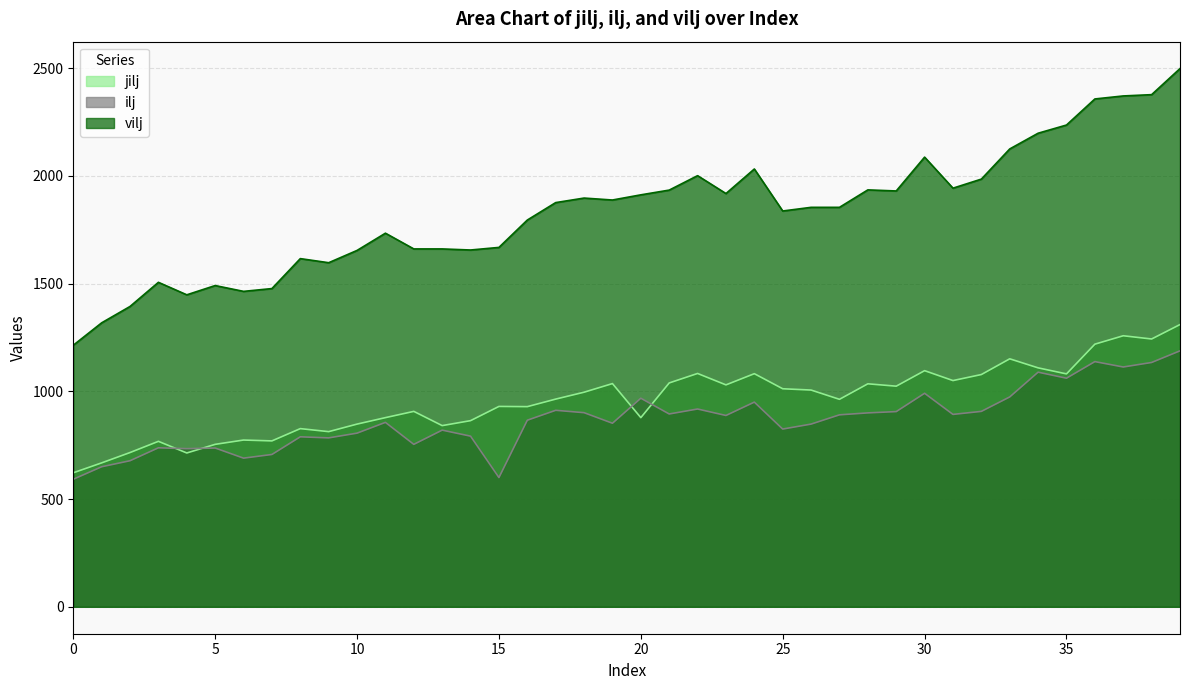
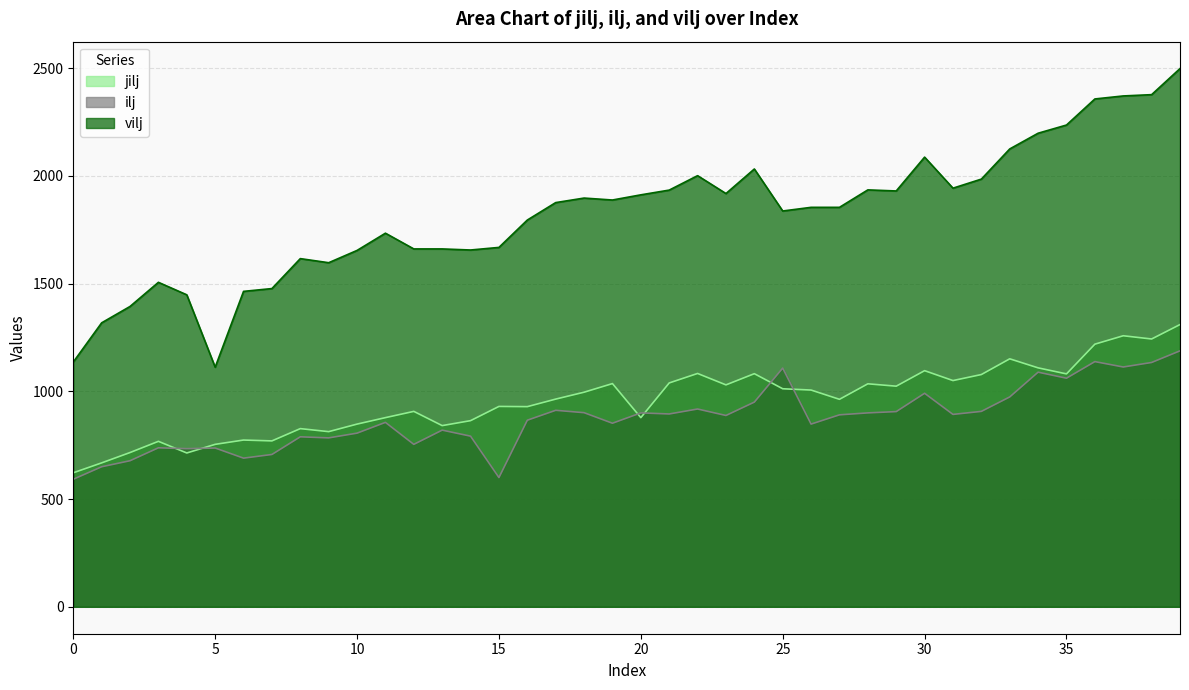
  {
    "jilj": {
      "0": 620,
      "5": 750,
      "10": 850,
      "15": 930,
      "20": 880,
      "25": 1010,
      "30": 1100,
      "35": 1080
    },
    "ilj": {
      "0": 590,
      "5": 740,
      "10": 810,
      "15": 600,
-     "20": 970,
-     "25": 830,
+     "20": 900,
+     "25": 1110,
      "30": 990,
      "35": 1060
    },
    "vilj": {
-     "0": 1210,
-     "5": 1490,
+     "0": 1140,
+     "5": 1110,
      "10": 1650,
      "15": 1670,
      "20": 1910,
      "25": 1840,
      "30": 2090,
      "35": 2240
    }
  }
